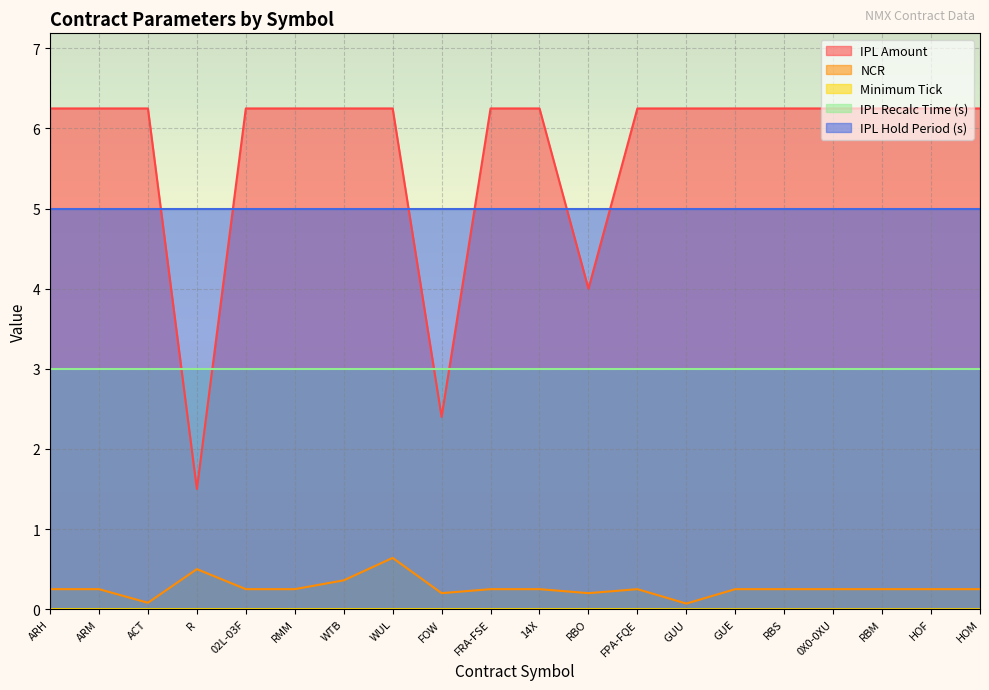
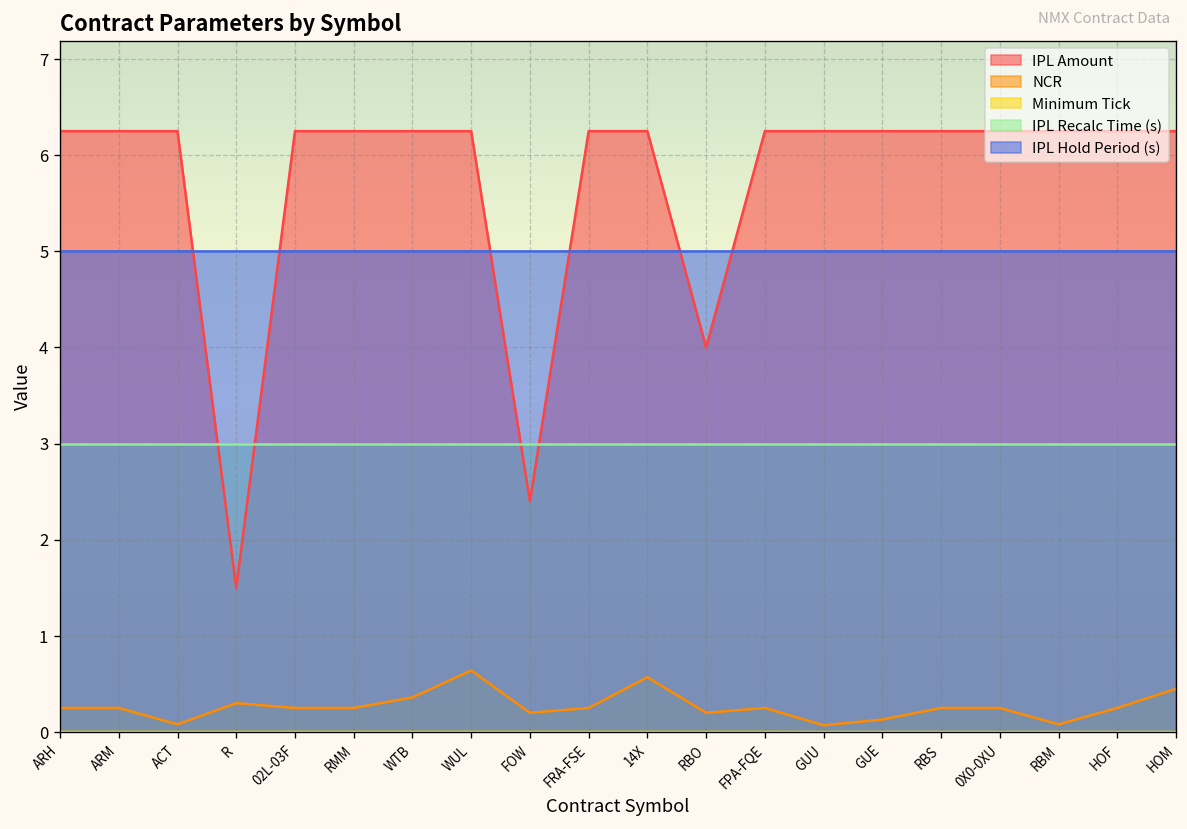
  {
    "IPL Amount": {
      "ARH": 6.3,
      "ARM": 6.3,
      "ACT": 6.3,
      "R": 1.5,
      "02L-03F": 6.3,
      "RMM": 6.3,
      "WTB": 6.3,
      "WUL": 6.3,
      "FOW": 2.4,
      "FRA-FSE": 6.3,
      "14X": 6.3,
      "RBO": 4.0,
      "FPA-FQE": 6.3,
      "GUU": 6.3,
      "GUE": 6.3,
      "RBS": 6.3,
      "HOM": 6.3
    },
    "NCR": {
      "ARH": 0.3,
      "ARM": 0.3,
      "ACT": 0.1,
-     "R": 0.5,
+     "R": 0.3,
      "02L-03F": 0.3,
      "RMM": 0.3,
      "WTB": 0.4,
      "WUL": 0.6,
      "FOW": 0.2,
      "FRA-FSE": 0.3,
-     "14X": 0.3,
+     "14X": 0.6,
      "RBO": 0.2,
      "FPA-FQE": 0.3,
      "GUU": 0.1,
-     "GUE": 0.3,
+     "GUE": 0.1,
      "RBS": 0.3,
      "0X0-0XU": 0.3,
-     "RBM": 0.3,
+     "RBM": 0.1,
      "HOF": 0.3,
-     "HOM": 0.3
+     "HOM": 0.5
    },
    "Minimum Tick": {
      "ARH": 0.0,
      "ARM": 0.0,
      "ACT": 0.0,
      "R": 0.0,
      "02L-03F": 0.0,
      "RMM": 0.0,
      "WTB": 0.0,
      "WUL": 0.0,
      "FOW": 0.0,
      "FRA-FSE": 0.0,
      "14X": 0.0,
      "RBO": 0.0,
      "FPA-FQE": 0.0,
      "GUU": 0.0,
      "GUE": 0.0,
      "RBS": 0.0,
      "0X0-0XU": 0.0,
      "RBM": 0.0,
      "HOF": 0.0,
      "HOM": 0.0
    },
    "IPL Recalc Time (s)": {
      "ARH": 3.0,
      "ARM": 3.0,
      "ACT": 3.0,
      "R": 3.0,
      "02L-03F": 3.0,
      "RMM": 3.0,
      "WTB": 3.0,
      "WUL": 3.0,
      "FOW": 3.0,
      "FRA-FSE": 3.0,
      "14X": 3.0,
      "RBO": 3.0,
      "FPA-FQE": 3.0,
      "GUU": 3.0,
      "GUE": 3.0,
      "RBS": 3.0,
      "0X0-0XU": 3.0,
      "RBM": 3.0,
      "HOF": 3.0,
      "HOM": 3.0
    },
    "IPL Hold Period (s)": {
      "ARH": 5.0,
      "ARM": 5.0,
      "ACT": 5.0,
      "R": 5.0,
      "02L-03F": 5.0,
      "RMM": 5.0,
      "WTB": 5.0,
      "WUL": 5.0,
      "FOW": 5.0,
      "FRA-FSE": 5.0,
      "14X": 5.0,
      "RBO": 5.0,
      "FPA-FQE": 5.0,
      "GUU": 5.0,
      "GUE": 5.0,
      "RBS": 5.0,
      "0X0-0XU": 5.0,
      "RBM": 5.0,
      "HOF": 5.0,
      "HOM": 5.0
    }
  }
